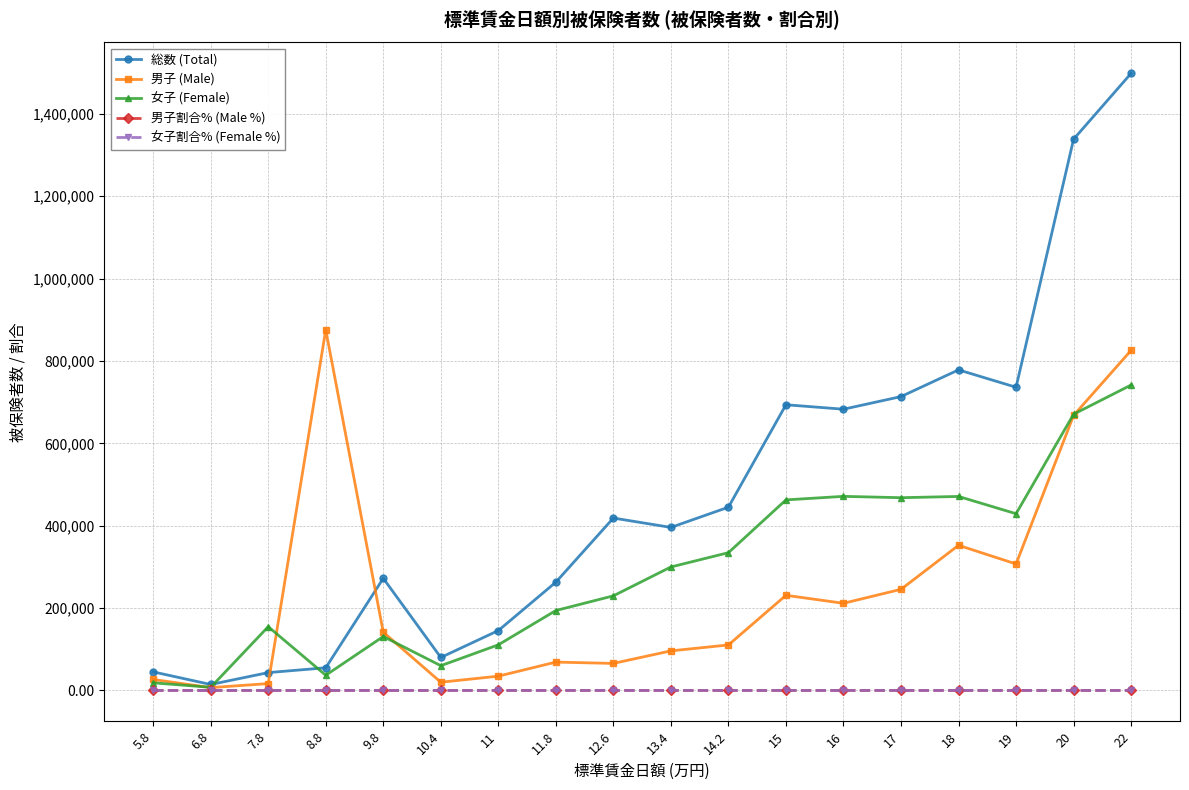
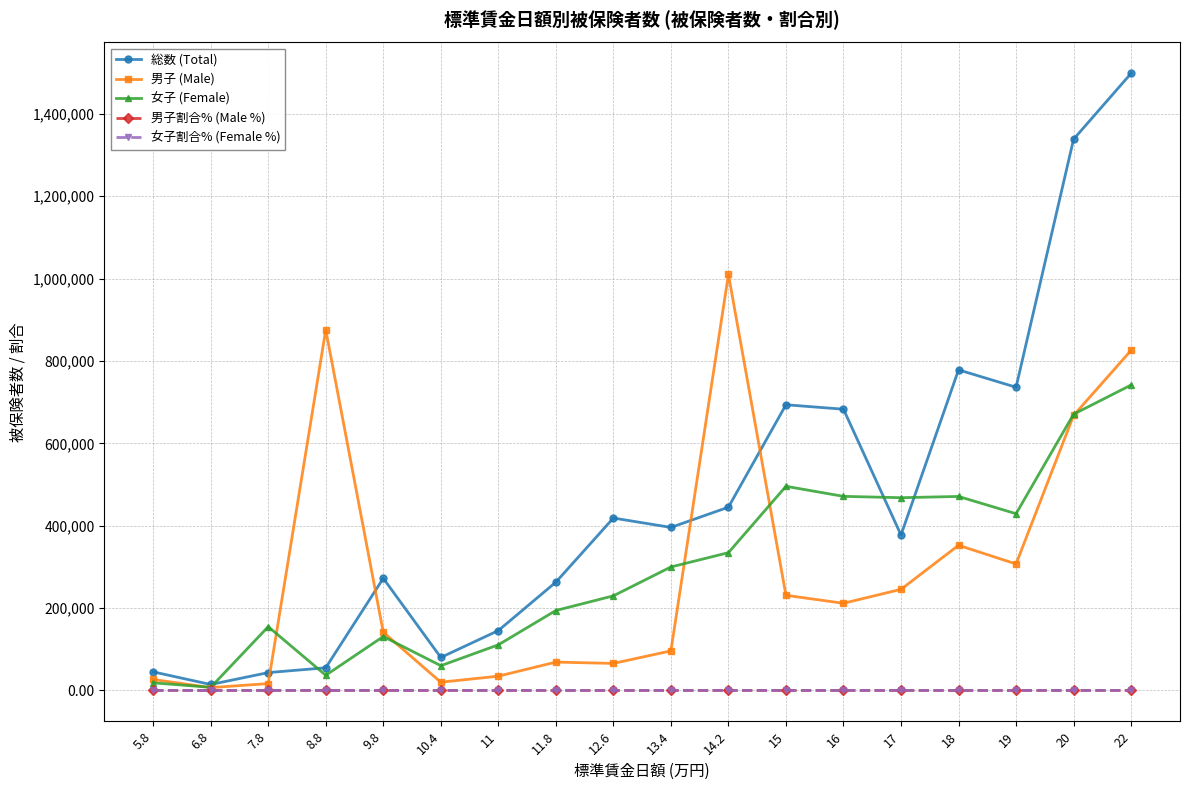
  {
    "総数 (Total)": {
      "5.8": "50,000",
      "6.8": "10,000",
      "7.8": "40,000",
      "8.8": "60,000",
      "9.8": "270,000",
      "10.4": "80,000",
      "11": "150,000",
      "11.8": "260,000",
      "12.6": "420,000",
      "13.4": "400,000",
      "14.2": "450,000",
      "15": "690,000",
      "16": "680,000",
-     "17": "710,000",
+     "17": "380,000",
      "18": "780,000",
      "19": "740,000",
      "20": "1,340,000",
      "22": "1,500,000"
    },
    "男子 (Male)": {
      "5.8": "30,000",
      "7.8": "20,000",
      "8.8": "880,000",
      "9.8": "140,000",
      "10.4": "20,000",
      "11": "30,000",
      "11.8": "70,000",
      "12.6": "70,000",
      "13.4": "100,000",
-     "14.2": "110,000",
+     "14.2": "1,010,000",
      "15": "230,000",
      "16": "210,000",
      "17": "250,000",
      "18": "350,000",
      "19": "310,000",
      "22": "830,000"
    },
    "女子 (Female)": {
      "5.8": "20,000",
      "7.8": "150,000",
      "8.8": "40,000",
      "9.8": "130,000",
      "10.4": "60,000",
      "11": "110,000",
      "11.8": "190,000",
      "12.6": "230,000",
      "13.4": "300,000",
      "14.2": "330,000",
-     "15": "460,000",
+     "15": "500,000",
      "16": "470,000",
      "17": "470,000",
      "18": "470,000",
      "19": "430,000",
      "22": "740,000"
    },
    "女子割合% (Female %)": {
      "5.8": "0",
      "6.8": "0",
      "7.8": "0",
      "8.8": "0",
      "9.8": "0",
      "10.4": "0",
      "11": "0",
      "11.8": "0",
      "12.6": "0",
      "13.4": "0",
      "14.2": "0",
      "15": "0",
      "16": "0",
      "17": "0",
      "18": "0",
      "19": "0",
      "20": "0",
      "22": "0"
    }
  }
